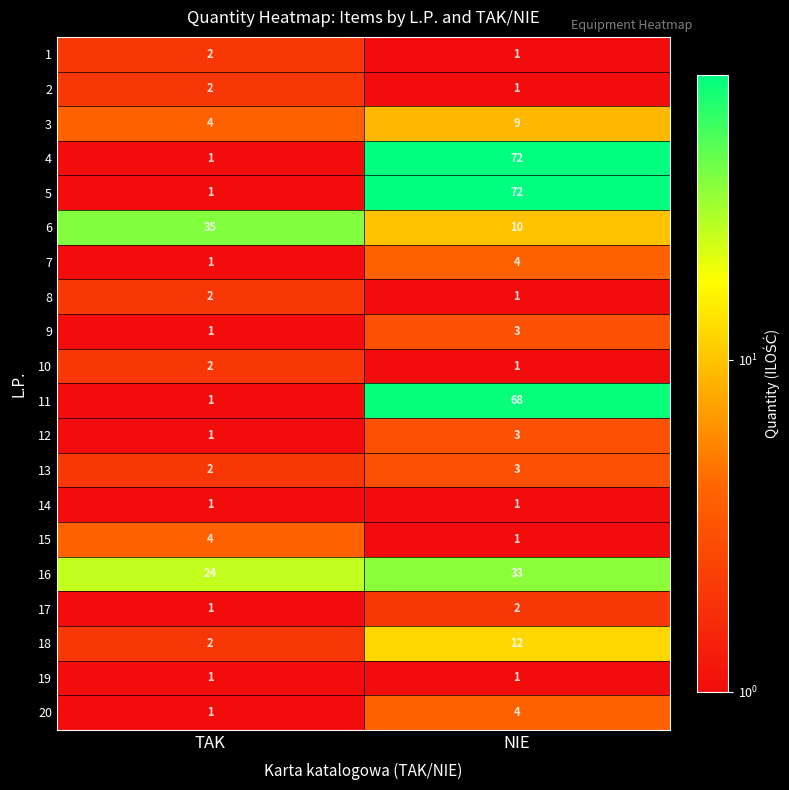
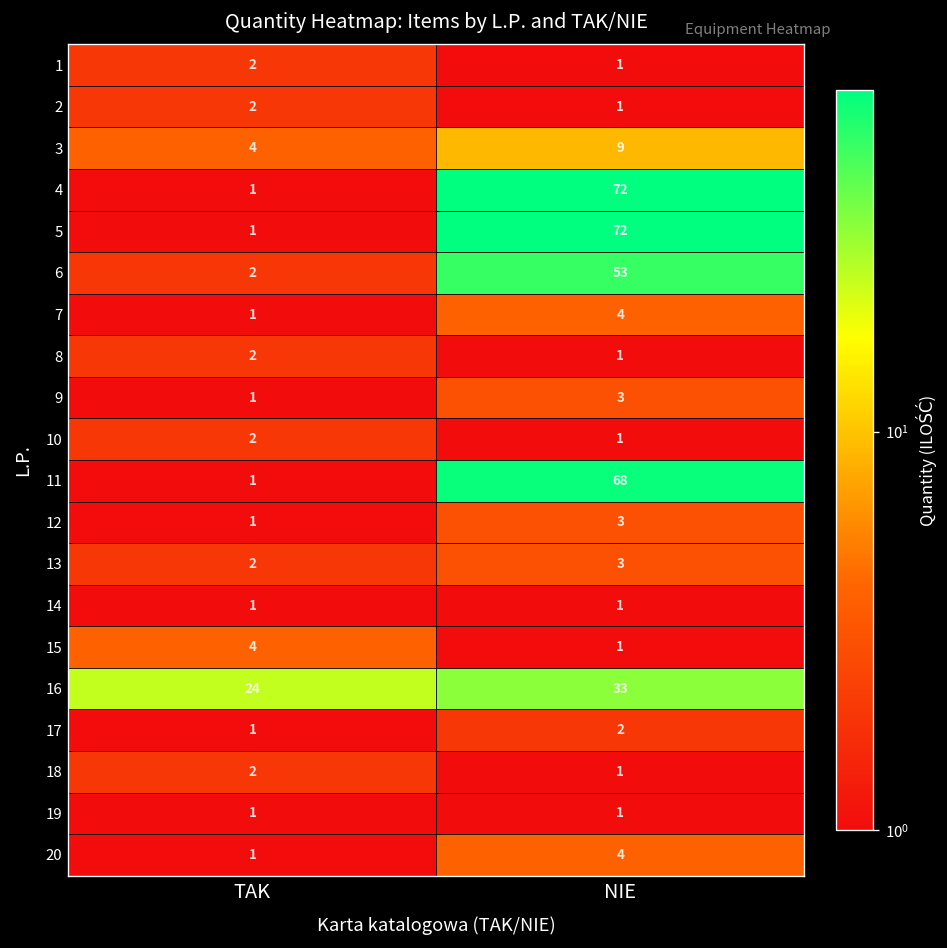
  {
    "1": {
      "TAK": 2,
      "NIE": 1
    },
    "2": {
      "TAK": 2,
      "NIE": 1
    },
    "3": {
      "TAK": 4,
      "NIE": 9
    },
    "4": {
      "TAK": 1,
      "NIE": 72
    },
    "5": {
      "TAK": 1,
      "NIE": 72
    },
    "6": {
-     "TAK": 35,
-     "NIE": 10
+     "TAK": 2,
+     "NIE": 53
    },
    "7": {
      "TAK": 1,
      "NIE": 4
    },
    "8": {
      "TAK": 2,
      "NIE": 1
    },
    "9": {
      "TAK": 1,
      "NIE": 3
    },
    "10": {
      "TAK": 2,
      "NIE": 1
    },
    "11": {
      "TAK": 1,
      "NIE": 68
    },
    "12": {
      "TAK": 1,
      "NIE": 3
    },
    "13": {
      "TAK": 2,
      "NIE": 3
    },
    "14": {
      "TAK": 1,
      "NIE": 1
    },
    "15": {
      "TAK": 4,
      "NIE": 1
    },
    "16": {
      "TAK": 24,
      "NIE": 33
    },
    "17": {
      "TAK": 1,
      "NIE": 2
    },
    "18": {
      "TAK": 2,
-     "NIE": 12
+     "NIE": 1
    },
    "19": {
      "TAK": 1,
      "NIE": 1
    },
    "20": {
      "TAK": 1,
      "NIE": 4
    }
  }
